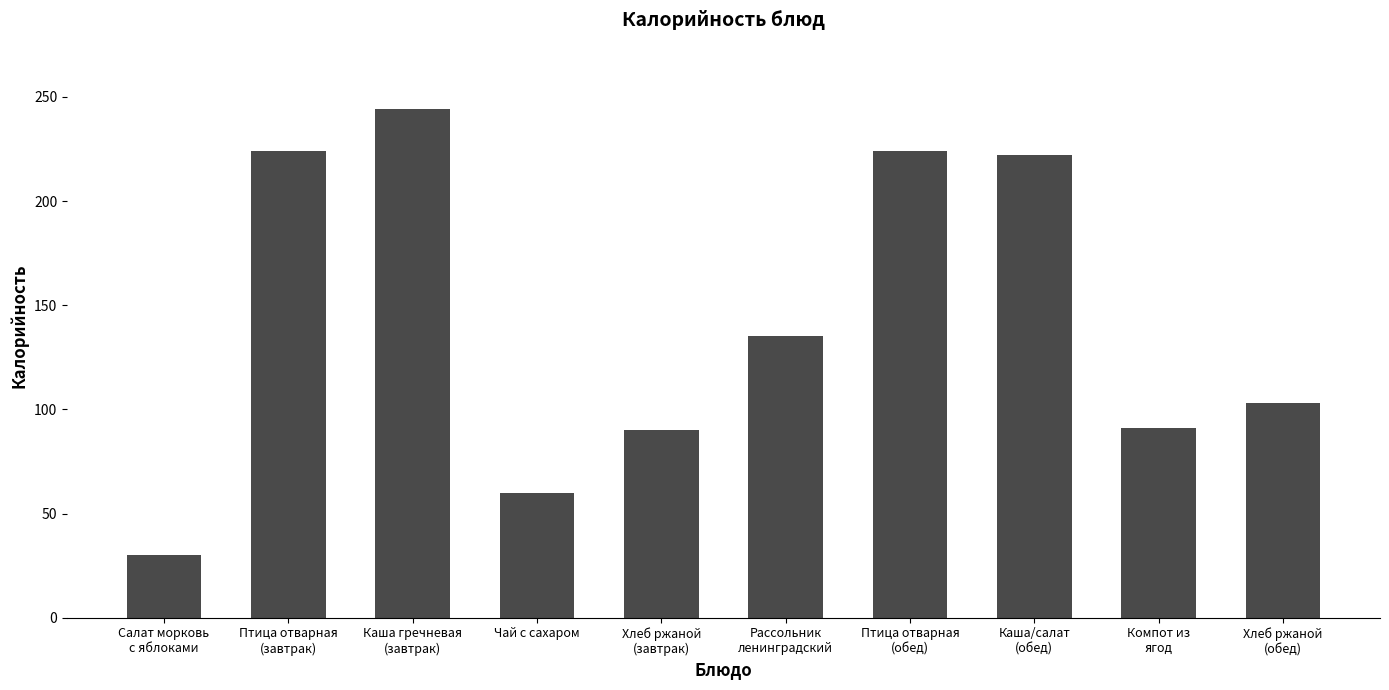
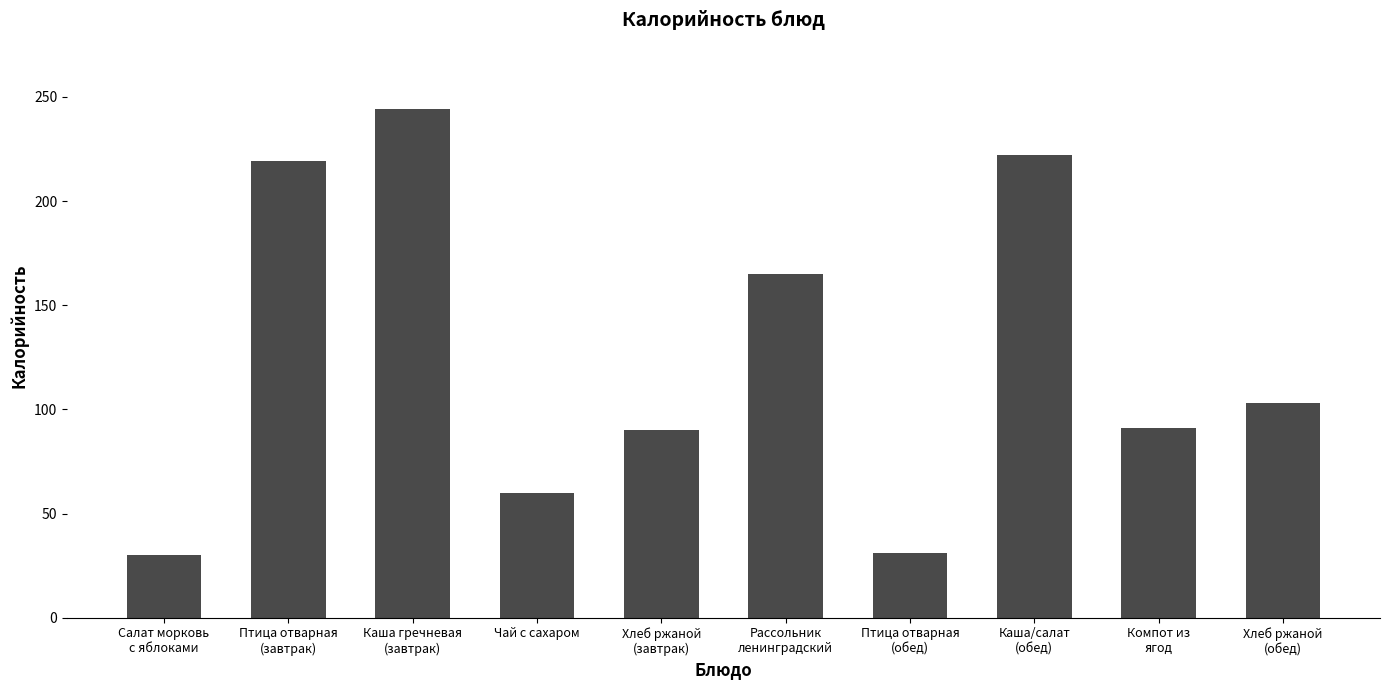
  {
    "Салат морковь с яблоками": 30,
-   "Птица отварная (завтрак)": 224,
+   "Птица отварная (завтрак)": 219,
    "Каша гречневая (завтрак)": 244,
    "Чай с сахаром": 60,
    "Хлеб ржаной (завтрак)": 90,
-   "Рассольник ленинградский": 135,
-   "Птица отварная (обед)": 224,
+   "Рассольник ленинградский": 165,
+   "Птица отварная (обед)": 31,
    "Каша/салат (обед)": 222,
    "Компот из ягод": 91,
    "Хлеб ржаной (обед)": 103
  }
